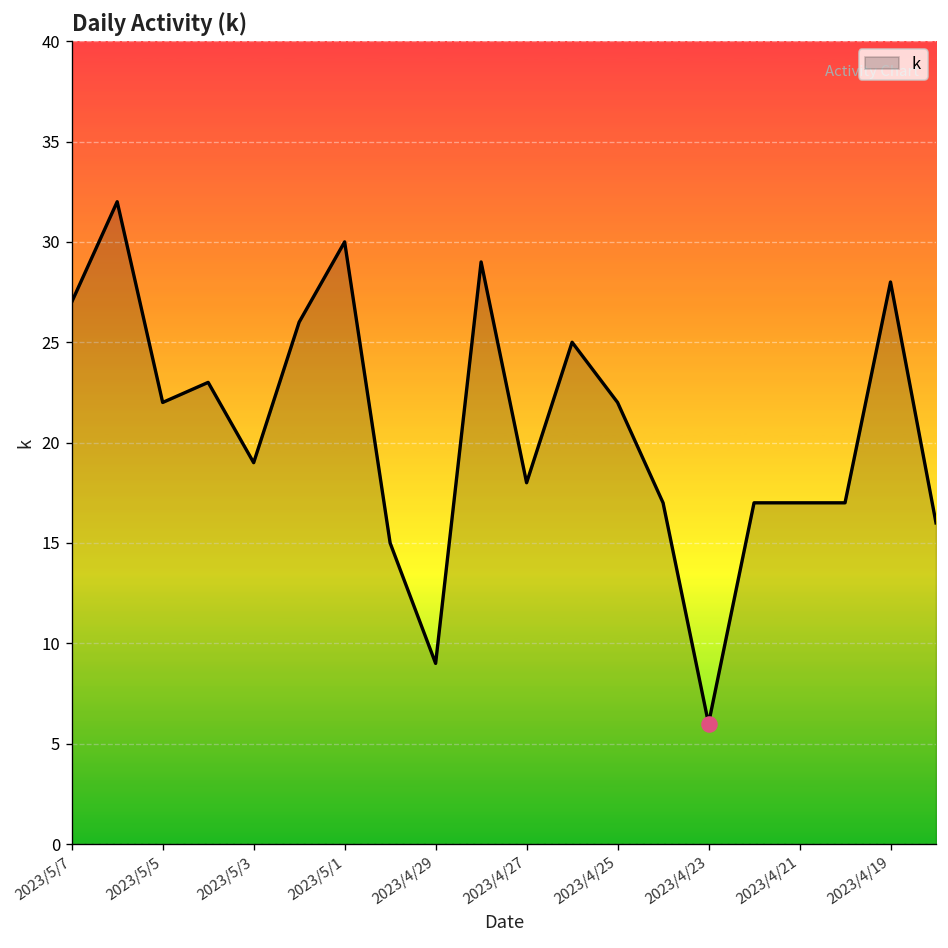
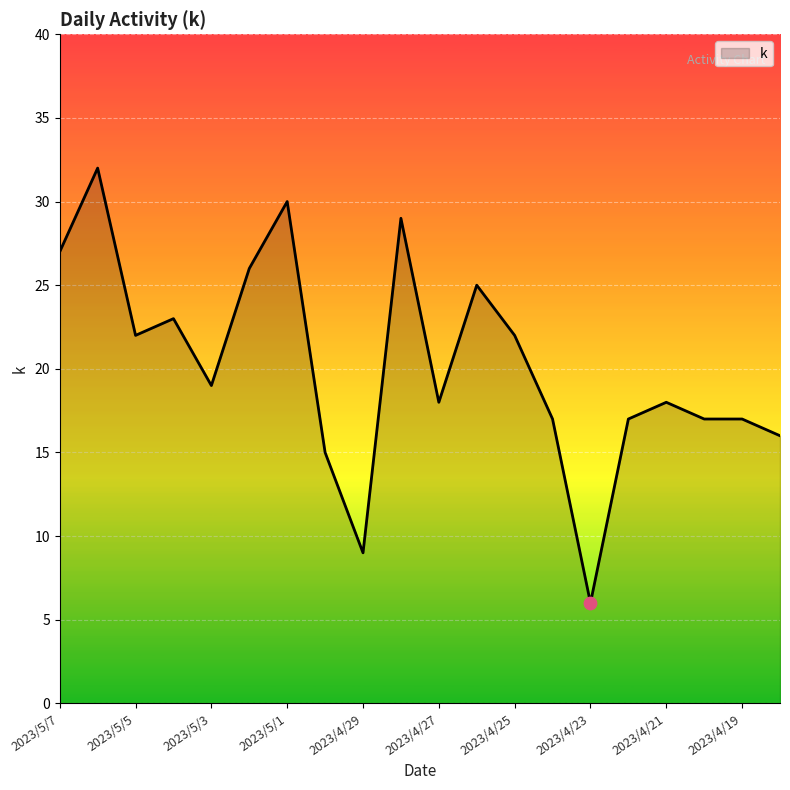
  {
    "k": {
      "2023/5/7": 27,
      "2023/5/5": 22,
      "2023/5/3": 19,
      "2023/5/1": 30,
      "2023/4/29": 9,
      "2023/4/27": 18,
      "2023/4/25": 22,
-     "2023/4/21": 17,
-     "2023/4/19": 28
+     "2023/4/21": 18,
+     "2023/4/19": 17
    }
  }
